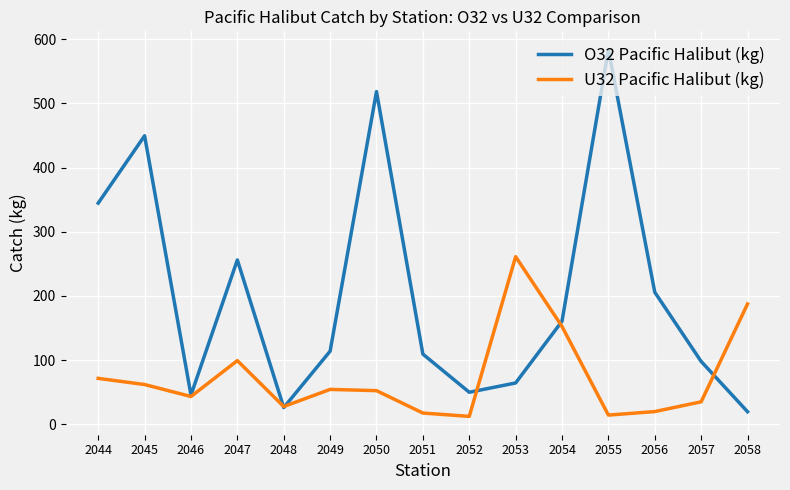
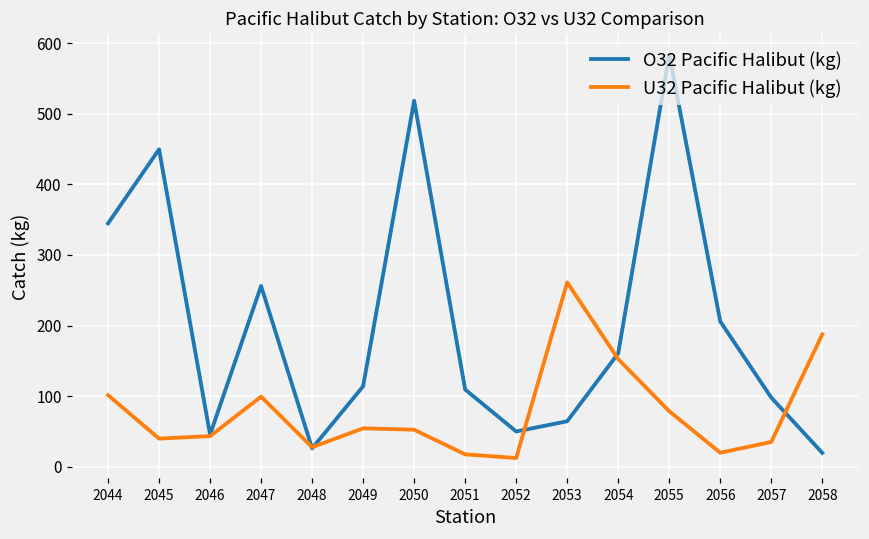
  {
    "O32 Pacific Halibut (kg)": {
      "2044": 340,
      "2045": 450,
      "2047": 260,
      "2049": 110,
      "2050": 520,
      "2051": 110,
      "2052": 50,
      "2053": 60,
      "2054": 160,
      "2056": 210,
      "2057": 100,
      "2058": 20
    },
    "U32 Pacific Halibut (kg)": {
-     "2044": 70,
-     "2045": 60,
+     "2044": 100,
+     "2045": 40,
      "2047": 100,
      "2049": 50,
      "2050": 50,
      "2051": 20,
      "2052": 10,
      "2053": 260,
      "2054": 150,
-     "2055": 10,
+     "2055": 80,
      "2056": 20,
      "2057": 40,
      "2058": 190
    }
  }
